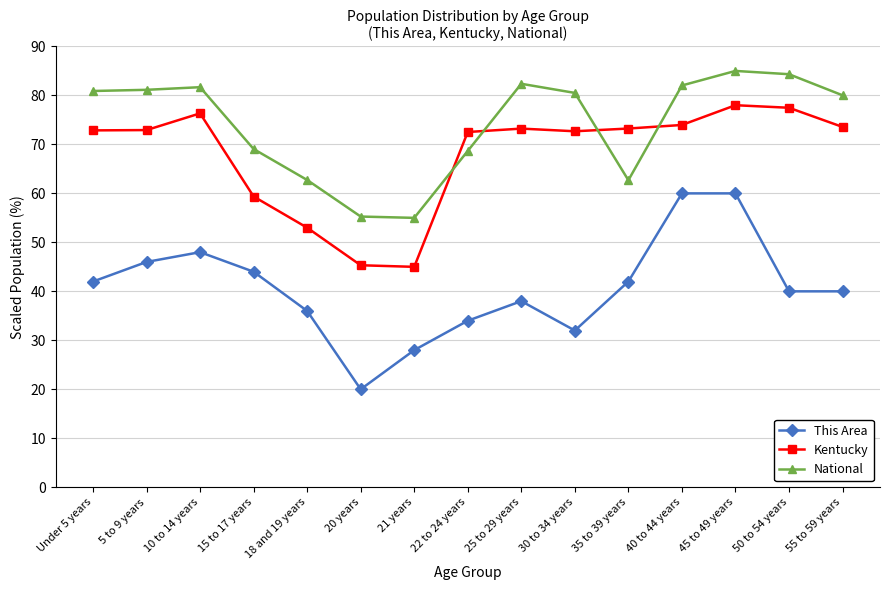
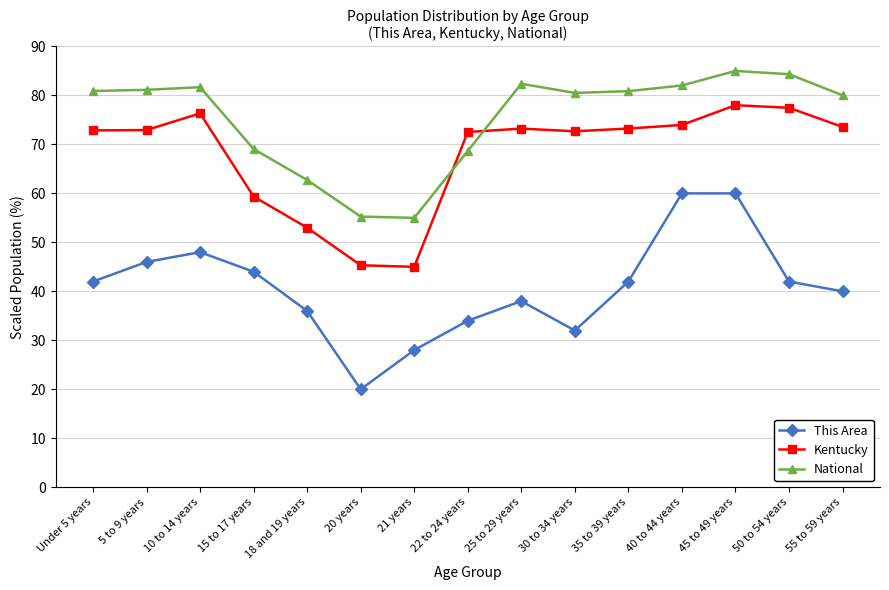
  {
    "This Area": {
      "Under 5 years": 42,
      "5 to 9 years": 46,
      "10 to 14 years": 48,
      "15 to 17 years": 44,
      "18 and 19 years": 36,
      "20 years": 20,
      "21 years": 28,
      "22 to 24 years": 34,
      "25 to 29 years": 38,
      "30 to 34 years": 32,
      "35 to 39 years": 42,
      "40 to 44 years": 60,
      "45 to 49 years": 60,
-     "50 to 54 years": 40,
+     "50 to 54 years": 42,
      "55 to 59 years": 40
    },
    "Kentucky": {
      "Under 5 years": 73,
      "5 to 9 years": 73,
      "10 to 14 years": 76,
      "15 to 17 years": 59,
      "18 and 19 years": 53,
      "20 years": 45,
      "21 years": 45,
      "22 to 24 years": 73,
      "25 to 29 years": 73,
      "30 to 34 years": 73,
      "35 to 39 years": 73,
      "40 to 44 years": 74,
      "45 to 49 years": 78,
      "50 to 54 years": 77,
      "55 to 59 years": 74
    },
    "National": {
      "Under 5 years": 81,
      "5 to 9 years": 81,
      "10 to 14 years": 82,
      "15 to 17 years": 69,
      "18 and 19 years": 63,
      "20 years": 55,
      "21 years": 55,
      "22 to 24 years": 69,
      "25 to 29 years": 82,
      "30 to 34 years": 81,
-     "35 to 39 years": 63,
+     "35 to 39 years": 81,
      "40 to 44 years": 82,
      "45 to 49 years": 85,
      "50 to 54 years": 84,
      "55 to 59 years": 80
    }
  }
